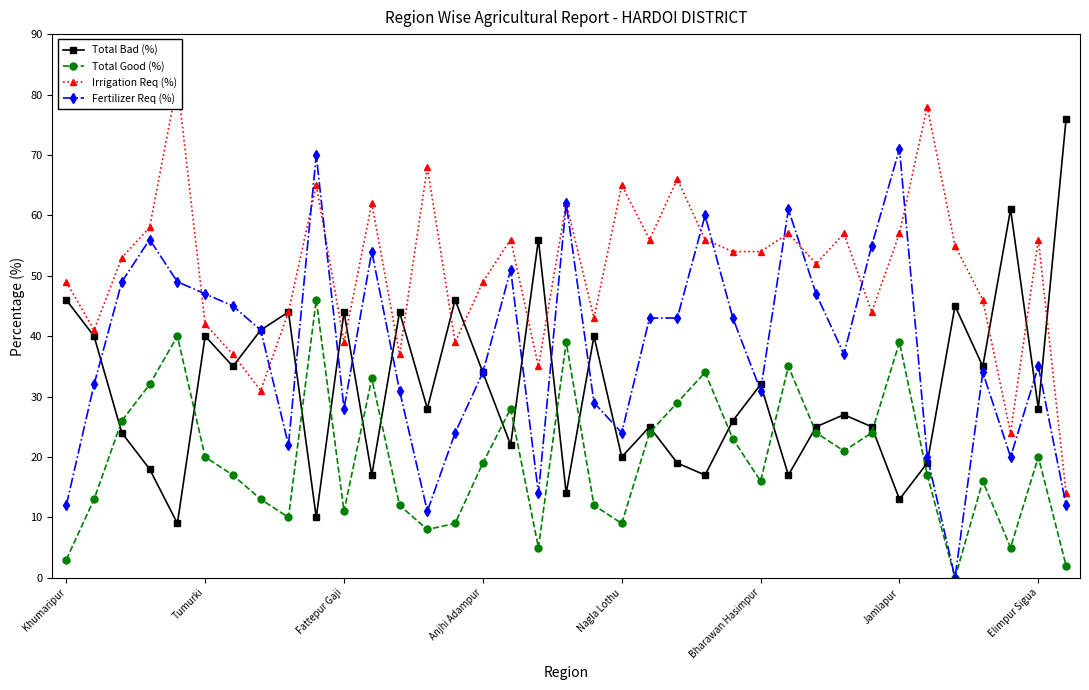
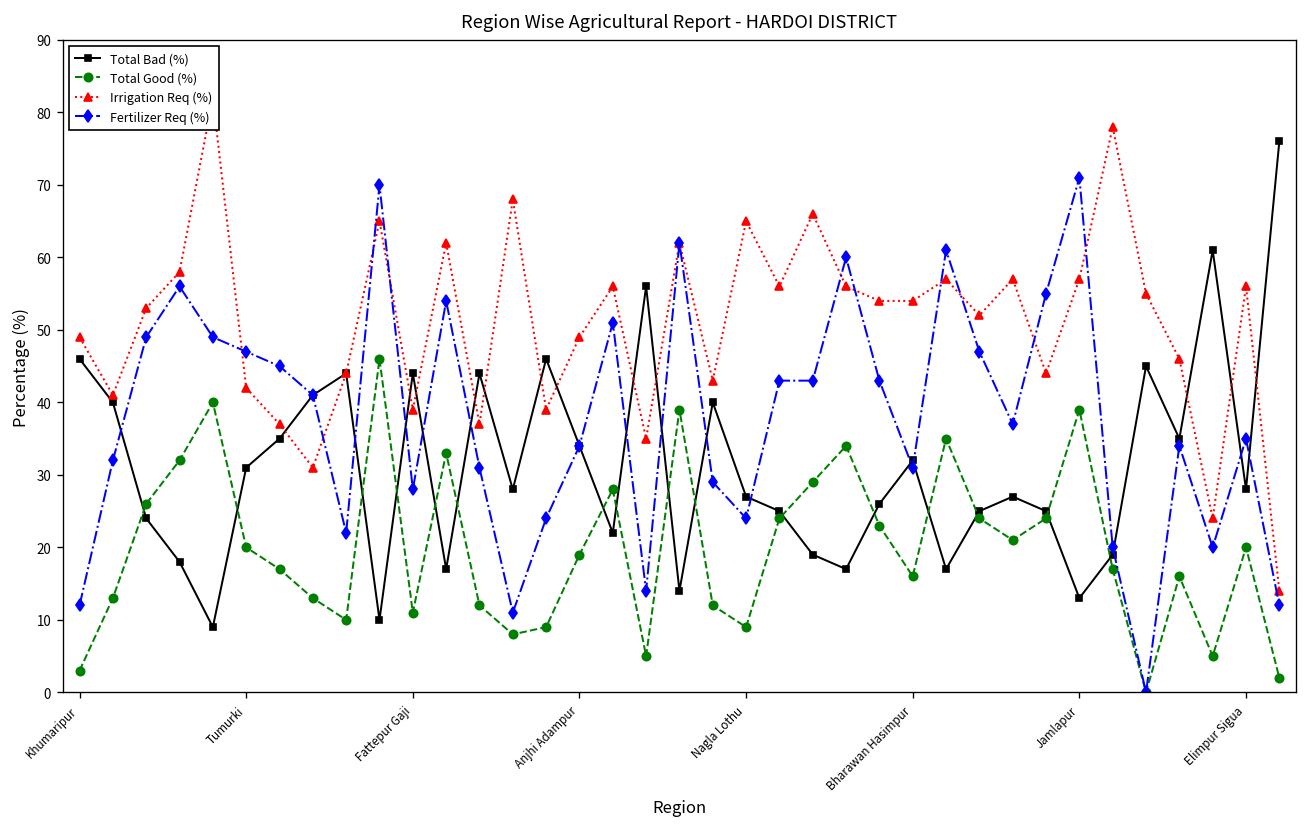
  {
    "Total Bad (%)": {
      "Khumaripur": 46,
-     "Tumurki": 40,
+     "Tumurki": 31,
      "Fattepur Gaji": 44,
-     "Nagla Lothu": 20,
+     "Nagla Lothu": 27,
      "Bharawan Hasimpur": 32,
      "Jamlapur": 13,
      "Elimpur Sigua": 28
    },
    "Total Good (%)": {
      "Khumaripur": 3,
      "Tumurki": 20,
      "Fattepur Gaji": 11,
      "Anjhi Adampur": 19,
      "Nagla Lothu": 9,
      "Bharawan Hasimpur": 16,
      "Jamlapur": 39,
      "Elimpur Sigua": 20
    },
    "Irrigation Req (%)": {
      "Khumaripur": 49,
      "Tumurki": 42,
      "Fattepur Gaji": 39,
      "Anjhi Adampur": 49,
      "Nagla Lothu": 65,
      "Bharawan Hasimpur": 54,
      "Jamlapur": 57,
      "Elimpur Sigua": 56
    },
    "Fertilizer Req (%)": {
      "Khumaripur": 12,
      "Tumurki": 47,
      "Fattepur Gaji": 28,
      "Nagla Lothu": 24,
      "Bharawan Hasimpur": 31,
      "Jamlapur": 71,
      "Elimpur Sigua": 35
    }
  }
